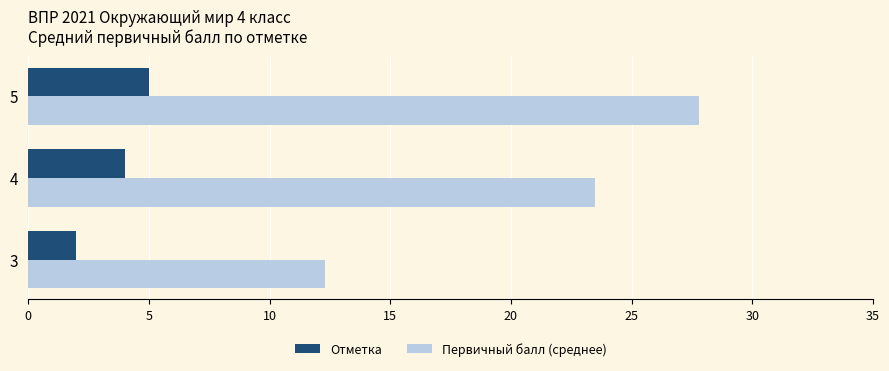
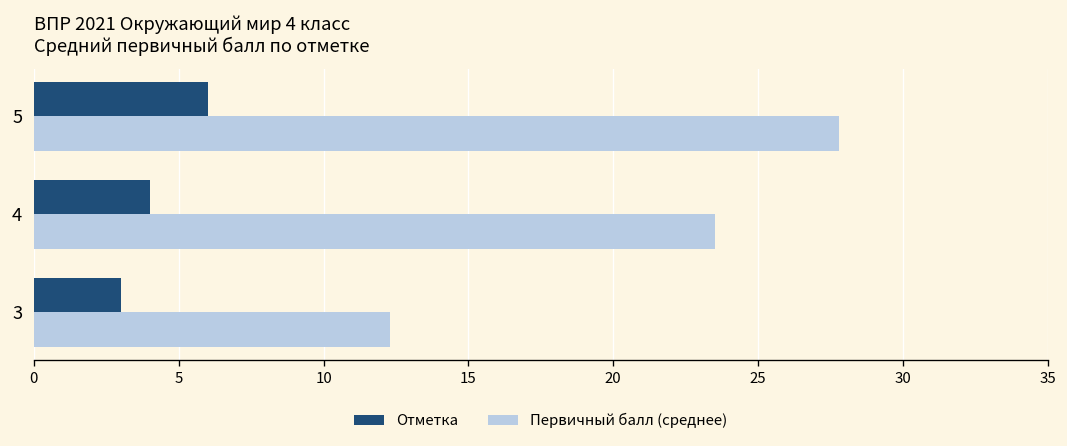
  {
    "Отметка": {
-     "5": 5,
+     "5": 6,
      "4": 4,
-     "3": 2
+     "3": 3
    },
    "Первичный балл (среднее)": {
      "5": 27.8,
      "4": 23.5,
      "3": 12.3
    }
  }
